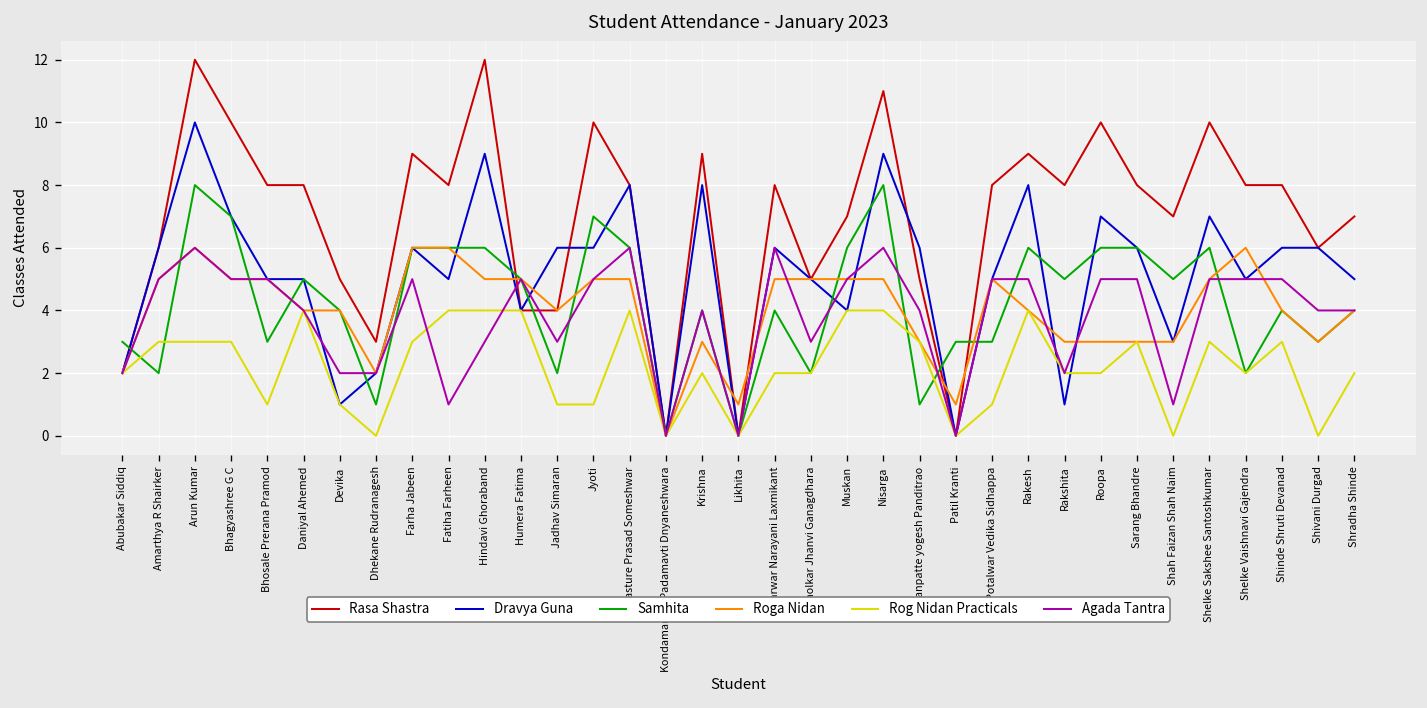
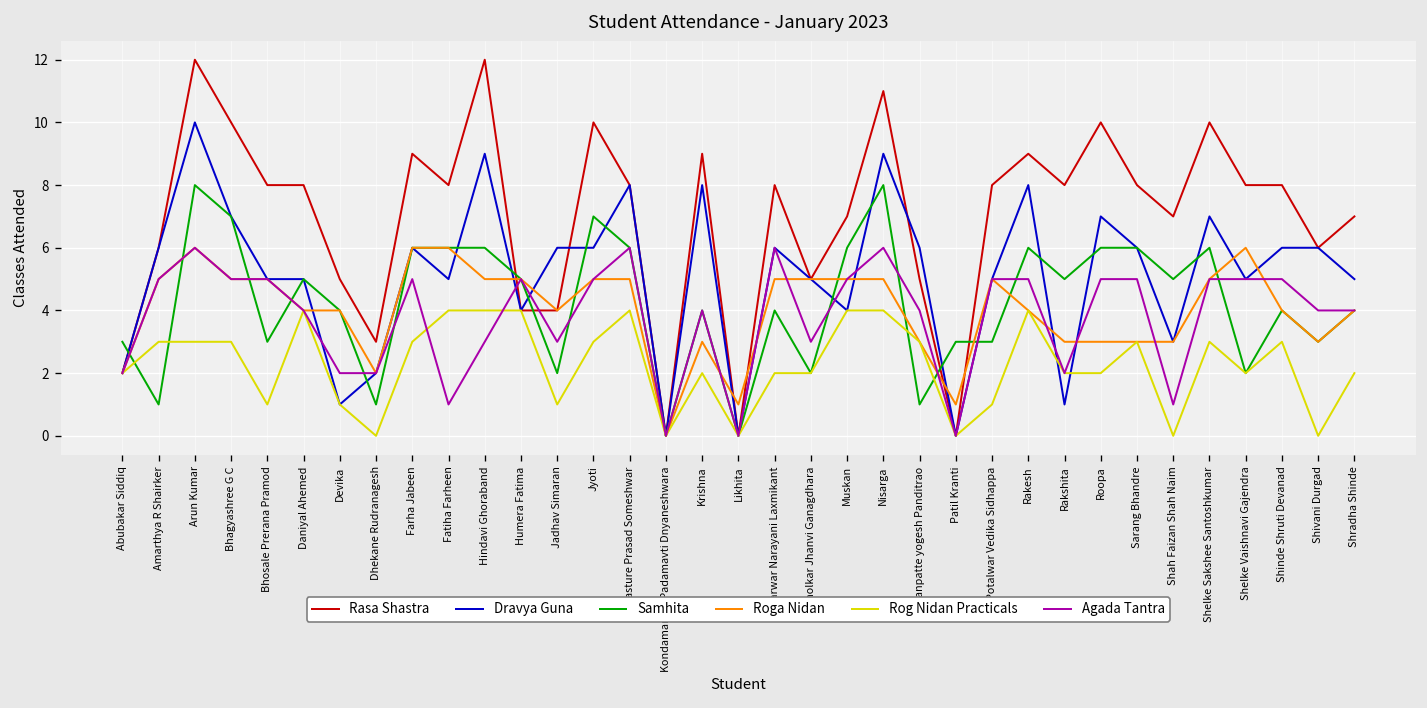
  {
    "Rasa Shastra": {
      "Arun Kumar": 12,
      "Bhagyashree G C": 10,
      "Bhosale Prerana Pramod": 8,
      "Daniyal Ahemed": 8,
      "Devika": 5,
      "Dhekane Rudranagesh": 3,
      "Farha Jabeen": 9,
      "Fatiha Farheen": 8,
      "Hindavi Ghoraband": 12,
      "Jyoti": 10,
      "Krishna": 9,
      "Motarwar Narayani Laxmikant": 8,
      "Muskan": 7,
      "Nisarga": 11,
      "Panpatte yogesh Panditrao": 5,
      "Potalwar Vedika Sidhappa": 8,
      "Rakesh": 9,
      "Rakshita": 8,
      "Roopa": 10,
      "Sarang Bhandre": 8,
      "Shah Faizan Shah Naim": 7,
      "Shelke Sakshee Santoshkumar": 10,
      "Shelke Vaishnavi Gajendra": 8,
      "Shinde Shruti Devanad": 8,
      "Shradha Shinde": 7
    },
    "Dravya Guna": {
      "Arun Kumar": 10,
      "Fatiha Farheen": 5,
      "Hindavi Ghoraband": 9,
      "Jadhav Simaran": 6,
      "Jyoti": 6,
      "Krishna": 8,
      "Nisarga": 9,
      "Panpatte yogesh Panditrao": 6,
      "Rakesh": 8,
      "Rakshita": 1,
      "Roopa": 7,
      "Shelke Sakshee Santoshkumar": 7,
      "Shinde Shruti Devanad": 6,
      "Shradha Shinde": 5
    },
    "Samhita": {
      "Abubakar Siddiq": 3,
-     "Amarthya R Shairker": 2,
+     "Amarthya R Shairker": 1,
      "Arun Kumar": 8,
      "Bhosale Prerana Pramod": 3,
      "Dhekane Rudranagesh": 1,
      "Hindavi Ghoraband": 6,
      "Jadhav Simaran": 2,
      "Jyoti": 7,
      "Motarwar Narayani Laxmikant": 4,
      "Muskan": 6,
      "Nisarga": 8,
      "Panpatte yogesh Panditrao": 1,
      "Patil Kranti": 3,
      "Potalwar Vedika Sidhappa": 3,
      "Rakesh": 6,
      "Rakshita": 5,
      "Roopa": 6,
      "Shah Faizan Shah Naim": 5,
      "Shelke Sakshee Santoshkumar": 6
    },
    "Roga Nidan": {
      "Hindavi Ghoraband": 5,
      "Kasture Prasad Someshwar": 5,
      "Krishna": 3,
      "Likhita": 1,
      "Motarwar Narayani Laxmikant": 5,
      "Nisarga": 5,
      "Patil Kranti": 1,
      "Rakshita": 3,
      "Roopa": 3,
      "Shelke Vaishnavi Gajendra": 6
    },
    "Rog Nidan Practicals": {
      "Amarthya R Shairker": 3,
      "Arun Kumar": 3,
      "Bhagyashree G C": 3,
      "Bhosale Prerana Pramod": 1,
      "Dhekane Rudranagesh": 0,
      "Farha Jabeen": 3,
      "Fatiha Farheen": 4,
      "Hindavi Ghoraband": 4,
      "Jadhav Simaran": 1,
-     "Jyoti": 1,
+     "Jyoti": 3,
      "Kasture Prasad Someshwar": 4,
      "Krishna": 2,
      "Motarwar Narayani Laxmikant": 2,
      "Nisarga": 4,
      "Potalwar Vedika Sidhappa": 1,
      "Roopa": 2,
      "Shah Faizan Shah Naim": 0,
      "Shelke Sakshee Santoshkumar": 3,
      "Shinde Shruti Devanad": 3,
      "Shivani Durgad": 0,
      "Shradha Shinde": 2
    },
    "Agada Tantra": {
      "Devika": 2,
      "Farha Jabeen": 5,
      "Fatiha Farheen": 1,
      "Hindavi Ghoraband": 3,
      "Jadhav Simaran": 3,
      "Mudholkar Jhanvi Ganagdhara": 3,
      "Nisarga": 6,
      "Panpatte yogesh Panditrao": 4,
      "Rakesh": 5,
      "Roopa": 5,
      "Sarang Bhandre": 5,
      "Shah Faizan Shah Naim": 1,
      "Shinde Shruti Devanad": 5,
      "Shivani Durgad": 4
    }
  }
